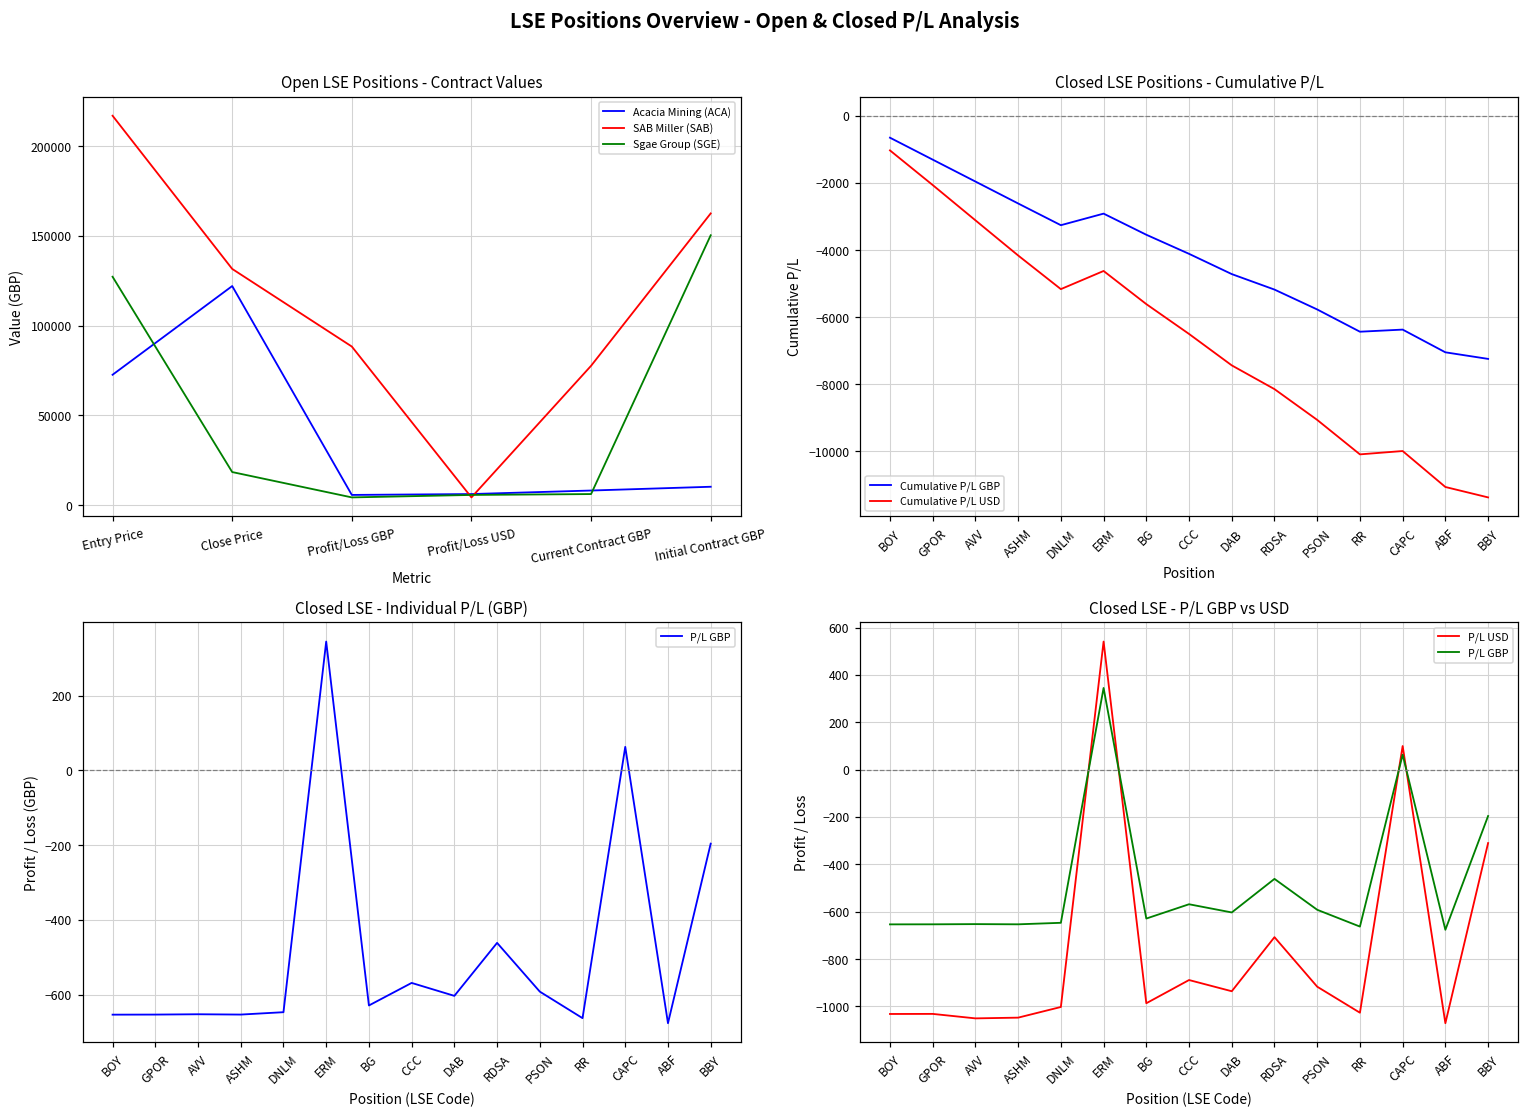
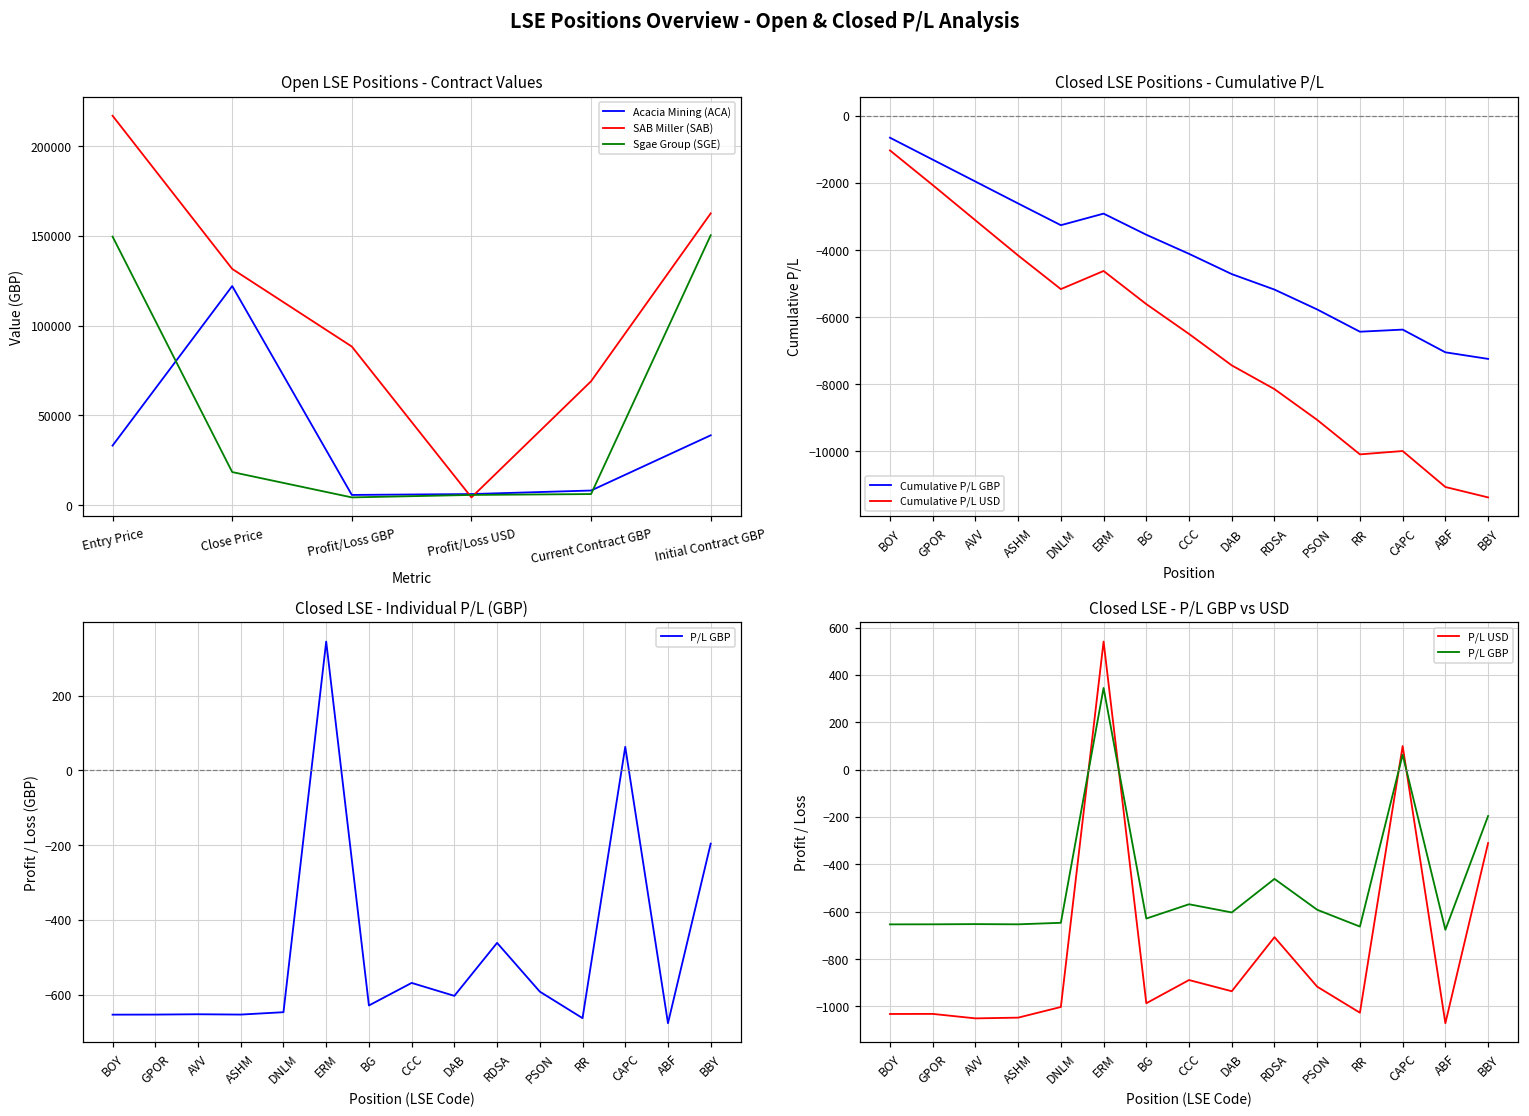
  {
    "Open LSE Positions - Contract Values": {
      "Acacia Mining (ACA)": {
-       "Entry Price": 73000,
+       "Entry Price": 33000,
        "Close Price": 122000,
        "Current Contract GBP": 8000,
-       "Initial Contract GBP": 10000
+       "Initial Contract GBP": 39000
      },
      "SAB Miller (SAB)": {
        "Entry Price": 217000,
        "Close Price": 132000,
        "Profit/Loss GBP": 88000,
-       "Current Contract GBP": 78000,
+       "Current Contract GBP": 69000,
        "Initial Contract GBP": 162000
      },
      "Sgae Group (SGE)": {
-       "Entry Price": 127000,
+       "Entry Price": 150000,
        "Close Price": 18000,
        "Current Contract GBP": 6000,
        "Initial Contract GBP": 150000
      }
    },
    "Closed LSE Positions - Cumulative P/L": {
      "Cumulative P/L GBP": {
        "BOY": -700,
        "GPOR": -1300,
        "AVV": -2000,
        "ASHM": -2600,
        "DNLM": -3300,
        "ERM": -2900,
        "BG": -3500,
        "CCC": -4100,
        "DAB": -4700,
        "RDSA": -5200,
        "PSON": -5800,
        "RR": -6400,
        "CAPC": -6400,
        "ABF": -7000,
        "BBY": -7200
      },
      "Cumulative P/L USD": {
        "BOY": -1000,
        "GPOR": -2100,
        "AVV": -3100,
        "ASHM": -4200,
        "DNLM": -5200,
        "ERM": -4600,
        "BG": -5600,
        "CCC": -6500,
        "DAB": -7400,
        "RDSA": -8100,
        "PSON": -9100,
        "RR": -10100,
        "CAPC": -10000,
        "ABF": -11100,
        "BBY": -11400
      }
    },
    "Closed LSE - Individual P/L (GBP)": {
      "BOY": -650,
      "GPOR": -650,
      "AVV": -650,
      "ASHM": -650,
      "DNLM": -650,
      "ERM": 340,
      "BG": -630,
      "CCC": -570,
      "DAB": -600,
      "RDSA": -460,
      "PSON": -590,
      "RR": -660,
      "CAPC": 60,
      "ABF": -680,
      "BBY": -200
    },
    "Closed LSE - P/L GBP vs USD": {
      "P/L USD": {
        "BOY": -1030,
        "GPOR": -1030,
        "AVV": -1050,
        "ASHM": -1050,
        "DNLM": -1000,
        "ERM": 540,
        "BG": -990,
        "CCC": -890,
        "DAB": -940,
        "RDSA": -710,
        "PSON": -920,
        "RR": -1030,
        "CAPC": 100,
        "ABF": -1070,
        "BBY": -310
      },
      "P/L GBP": {
        "BOY": -650,
        "GPOR": -650,
        "AVV": -650,
        "ASHM": -650,
        "DNLM": -650,
        "ERM": 340,
        "BG": -630,
        "CCC": -570,
        "DAB": -600,
        "RDSA": -460,
        "PSON": -590,
        "RR": -660,
        "CAPC": 60,
        "ABF": -680,
        "BBY": -200
      }
    }
  }
